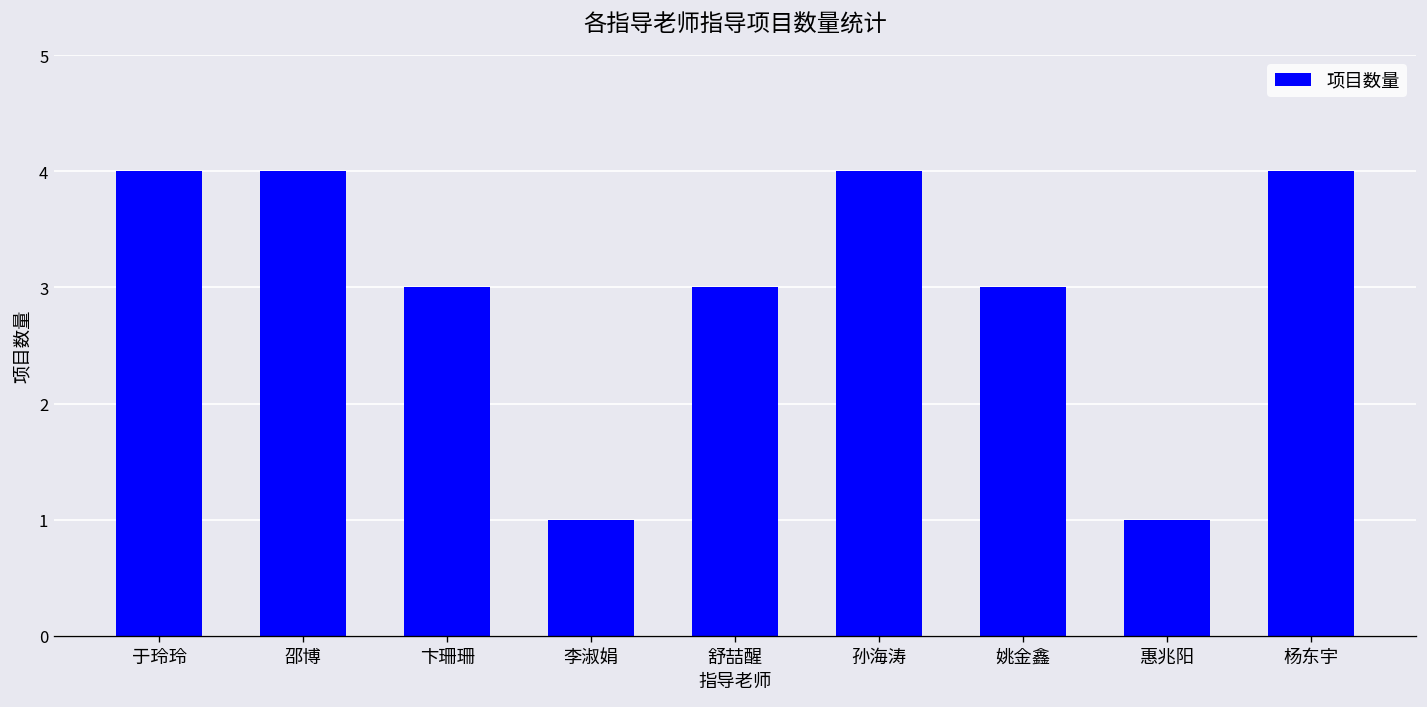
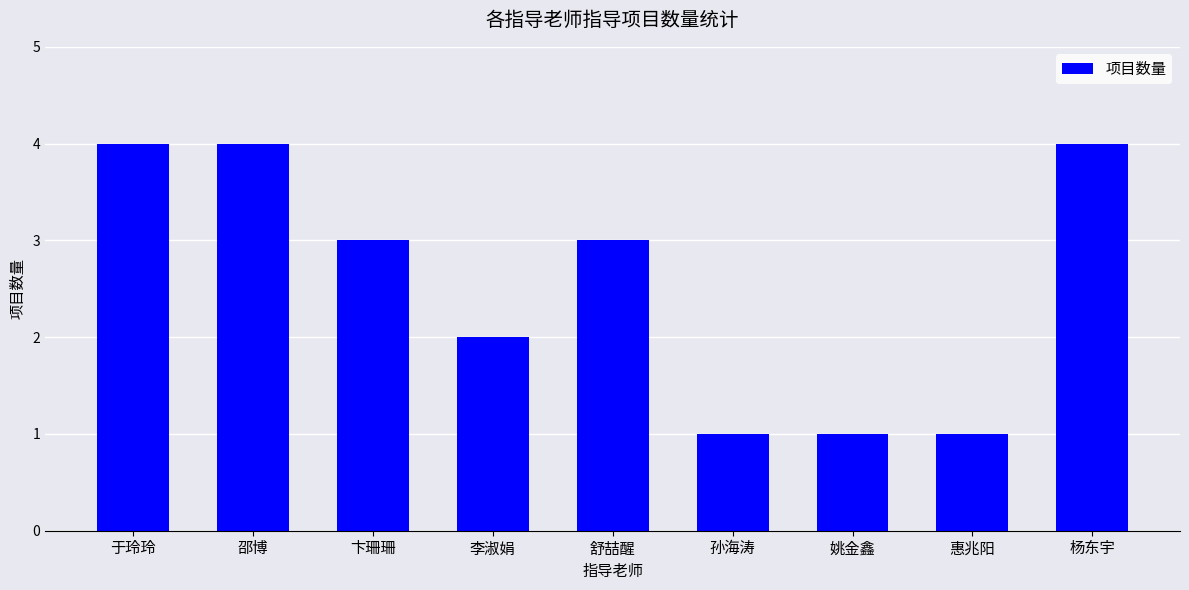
  {
    "于玲玲": 4,
    "邵博": 4,
    "卞珊珊": 3,
-   "李淑娟": 1,
+   "李淑娟": 2,
    "舒喆醒": 3,
-   "孙海涛": 4,
-   "姚金鑫": 3,
+   "孙海涛": 1,
+   "姚金鑫": 1,
    "惠兆阳": 1,
    "杨东宇": 4
  }
